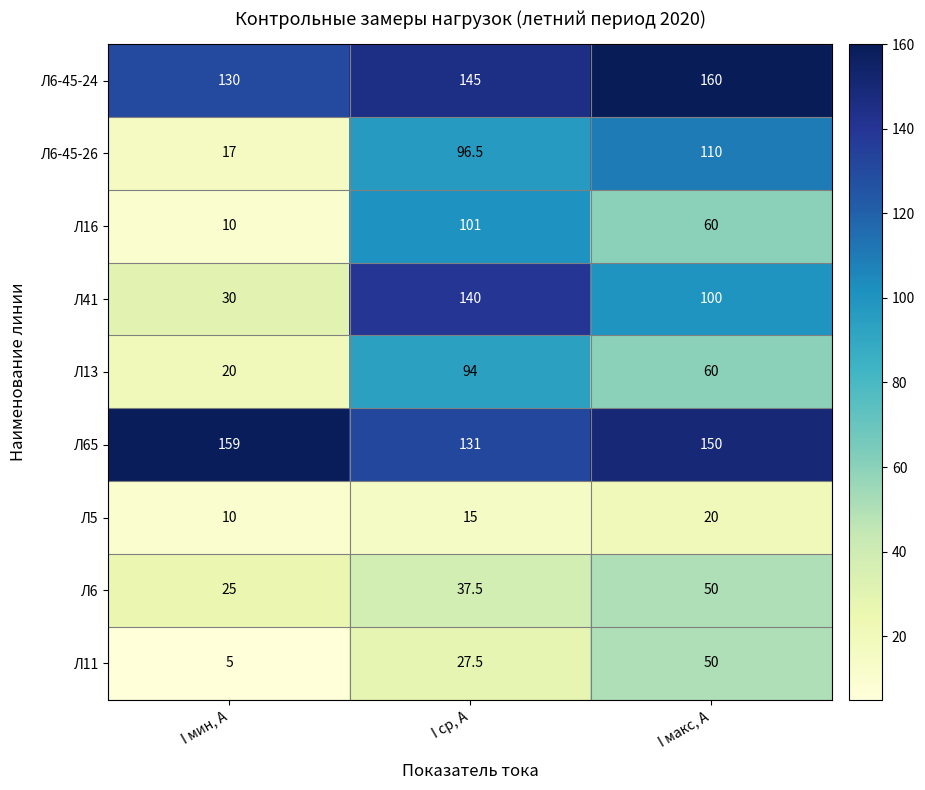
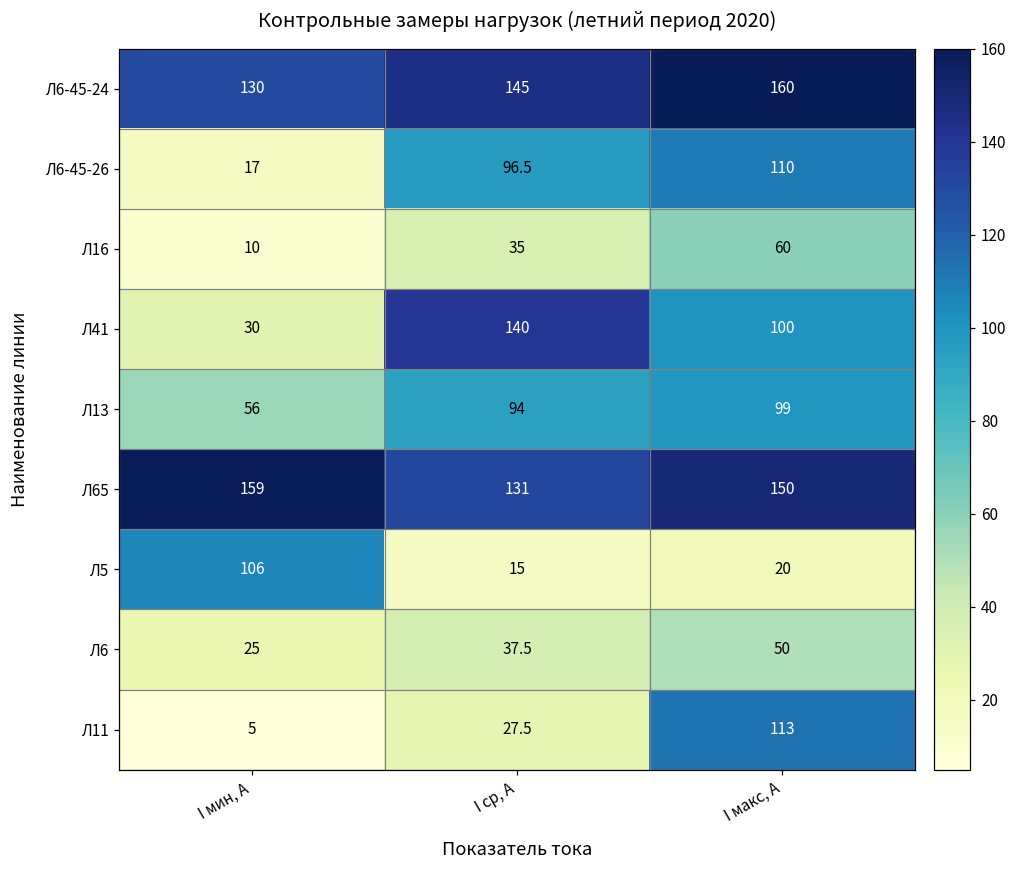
  {
    "Л6-45-24": {
      "I мин, А": 130,
      "I ср, А": 145,
      "I макс, А": 160
    },
    "Л6-45-26": {
      "I мин, А": 17,
      "I ср, А": 96.5,
      "I макс, А": 110
    },
    "Л16": {
      "I мин, А": 10,
-     "I ср, А": 101,
+     "I ср, А": 35,
      "I макс, А": 60
    },
    "Л41": {
      "I мин, А": 30,
      "I ср, А": 140,
      "I макс, А": 100
    },
    "Л13": {
-     "I мин, А": 20,
+     "I мин, А": 56,
      "I ср, А": 94,
-     "I макс, А": 60
+     "I макс, А": 99
    },
    "Л65": {
      "I мин, А": 159,
      "I ср, А": 131,
      "I макс, А": 150
    },
    "Л5": {
-     "I мин, А": 10,
+     "I мин, А": 106,
      "I ср, А": 15,
      "I макс, А": 20
    },
    "Л6": {
      "I мин, А": 25,
      "I ср, А": 37.5,
      "I макс, А": 50
    },
    "Л11": {
      "I мин, А": 5,
      "I ср, А": 27.5,
-     "I макс, А": 50
+     "I макс, А": 113
    }
  }
